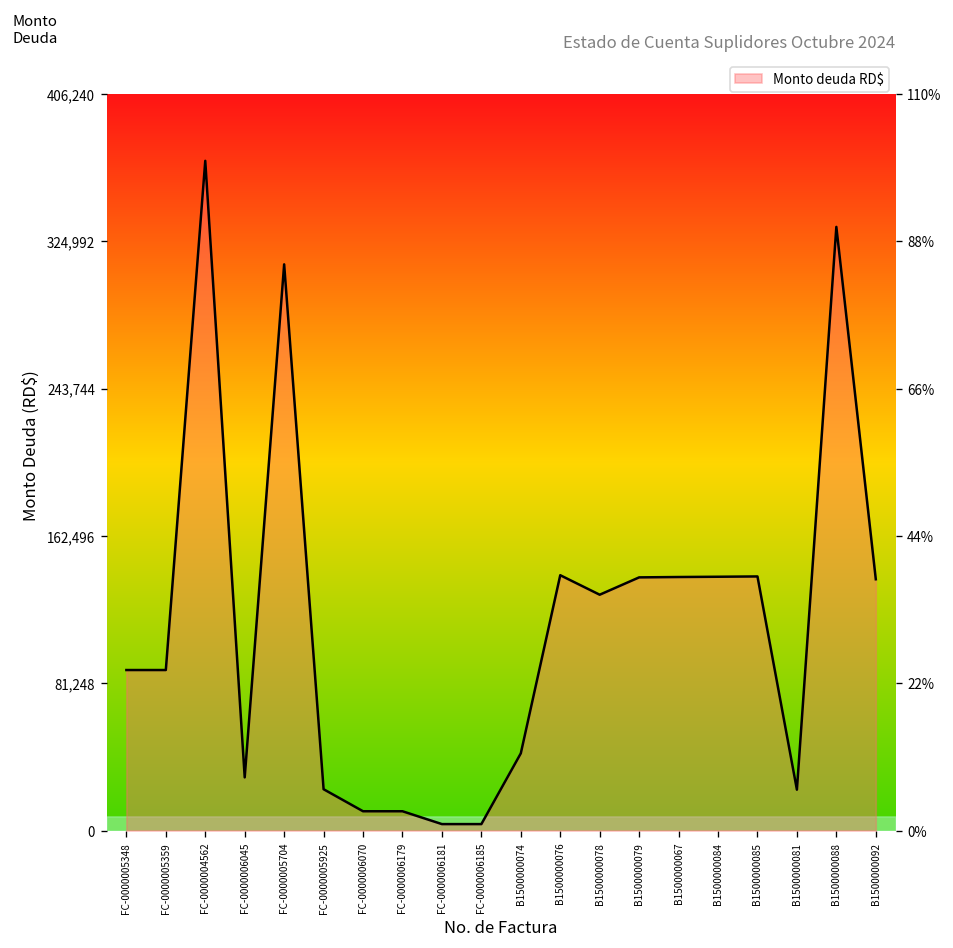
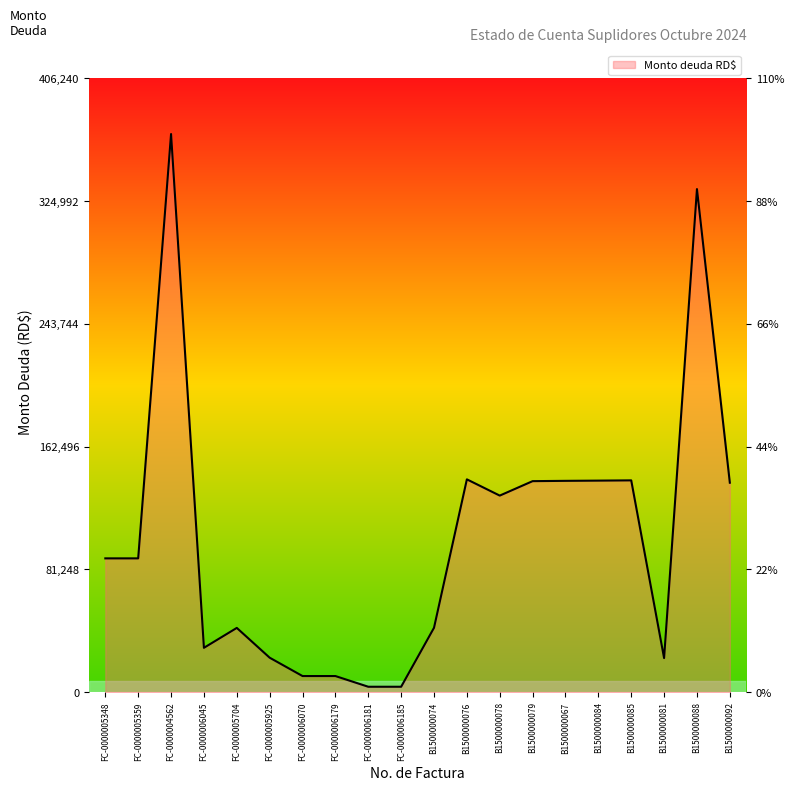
  {
    "FC-0000005348": "89,000",
    "FC-0000005359": "89,000",
    "FC-0000004562": "369,000",
    "FC-0000006045": "29,000",
-   "FC-0000005704": "312,000",
+   "FC-0000005704": "42,000",
    "FC-0000005925": "23,000",
    "FC-0000006070": "11,000",
    "FC-0000006179": "11,000",
    "B1500000074": "43,000",
    "B1500000076": "141,000",
    "B1500000078": "130,000",
    "B1500000079": "140,000",
    "B1500000067": "140,000",
    "B1500000084": "140,000",
    "B1500000085": "140,000",
    "B1500000081": "23,000",
    "B1500000088": "333,000",
    "B1500000092": "139,000"
  }
